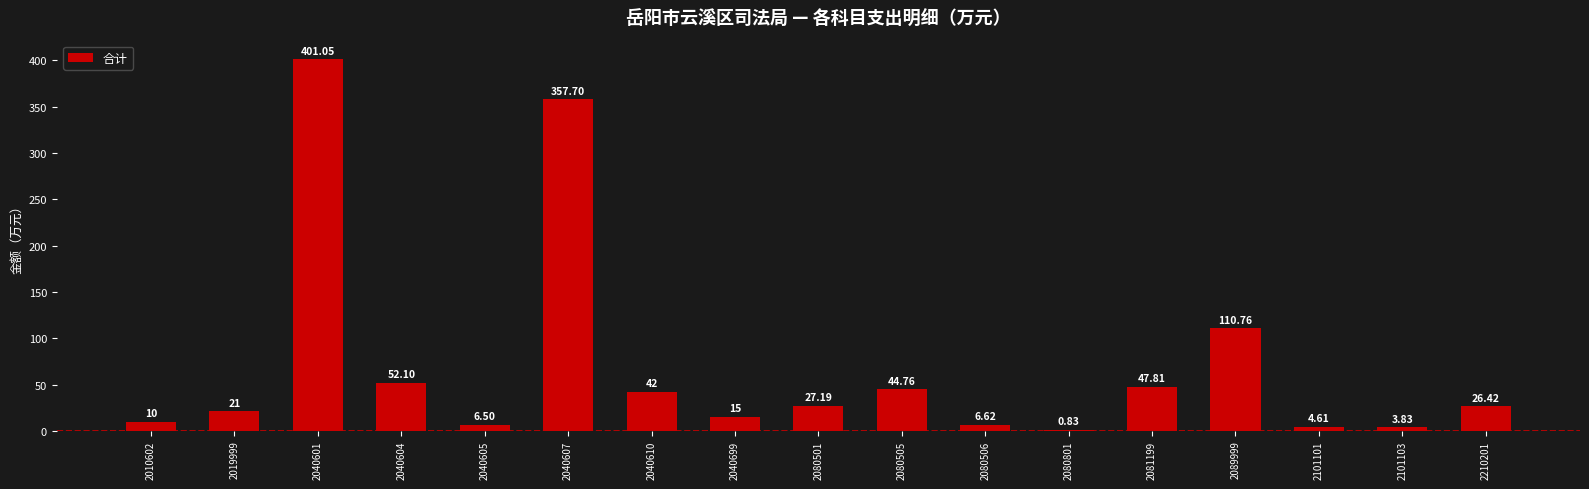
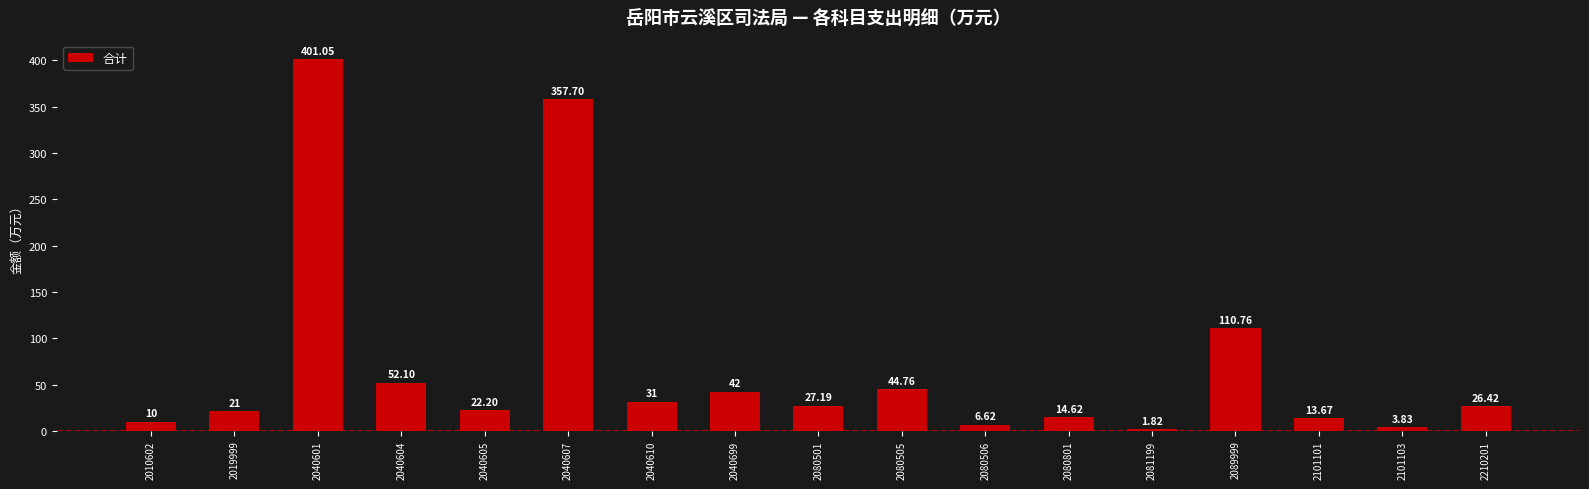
  {
    "2010602": 10,
    "2019999": 21,
    "2040601": 401.05,
    "2040604": 52.10,
-   "2040605": 6.50,
+   "2040605": 22.20,
    "2040607": 357.70,
-   "2040610": 42,
-   "2040699": 15,
+   "2040610": 31,
+   "2040699": 42,
    "2080501": 27.19,
    "2080505": 44.76,
    "2080506": 6.62,
-   "2080801": 0.83,
-   "2081199": 47.81,
+   "2080801": 14.62,
+   "2081199": 1.82,
    "2089999": 110.76,
-   "2101101": 4.61,
+   "2101101": 13.67,
    "2101103": 3.83,
    "2210201": 26.42
  }
